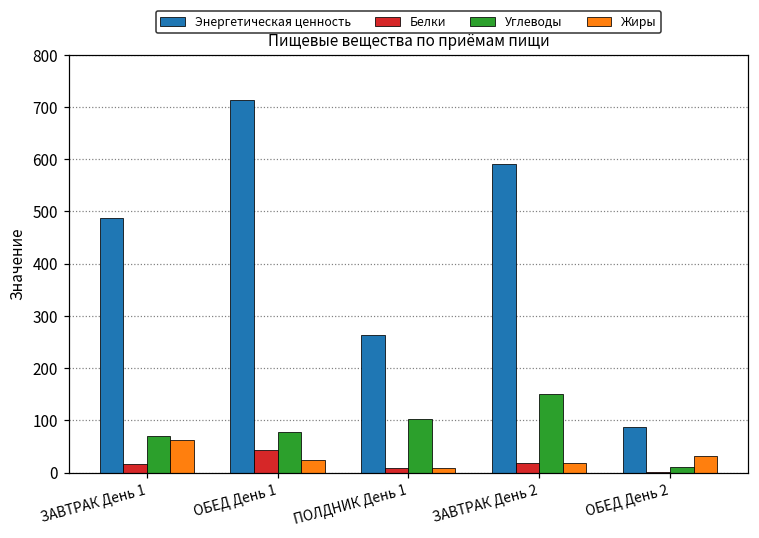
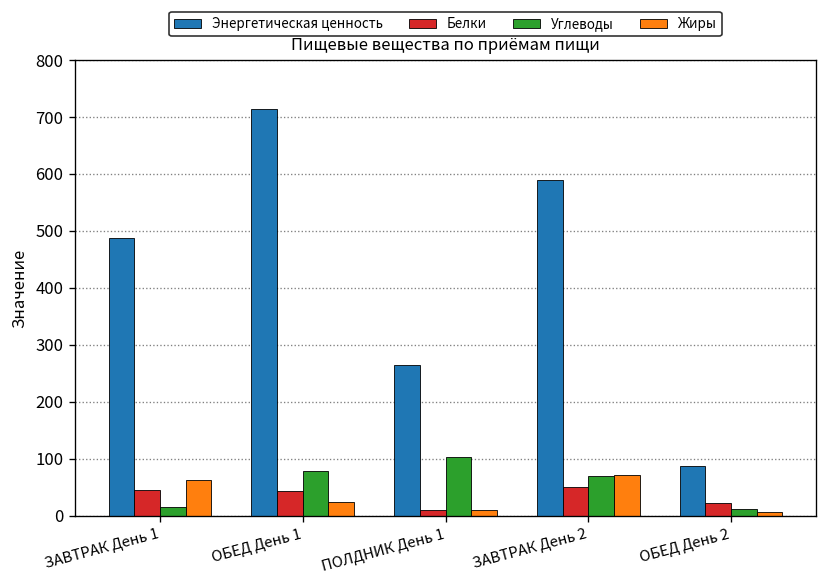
  {
    "Энергетическая ценность": {
      "ЗАВТРАК День 1": 490,
      "ОБЕД День 1": 710,
      "ПОЛДНИК День 1": 260,
      "ЗАВТРАК День 2": 590,
      "ОБЕД День 2": 90
    },
    "Белки": {
-     "ЗАВТРАК День 1": 20,
+     "ЗАВТРАК День 1": 40,
      "ОБЕД День 1": 40,
      "ПОЛДНИК День 1": 10,
-     "ЗАВТРАК День 2": 20,
-     "ОБЕД День 2": 0
+     "ЗАВТРАК День 2": 50,
+     "ОБЕД День 2": 20
    },
    "Углеводы": {
-     "ЗАВТРАК День 1": 70,
+     "ЗАВТРАК День 1": 20,
      "ОБЕД День 1": 80,
      "ПОЛДНИК День 1": 100,
-     "ЗАВТРАК День 2": 150,
+     "ЗАВТРАК День 2": 70,
      "ОБЕД День 2": 10
    },
    "Жиры": {
      "ЗАВТРАК День 1": 60,
      "ОБЕД День 1": 20,
      "ПОЛДНИК День 1": 10,
-     "ЗАВТРАК День 2": 20,
-     "ОБЕД День 2": 30
+     "ЗАВТРАК День 2": 70,
+     "ОБЕД День 2": 10
    }
  }
